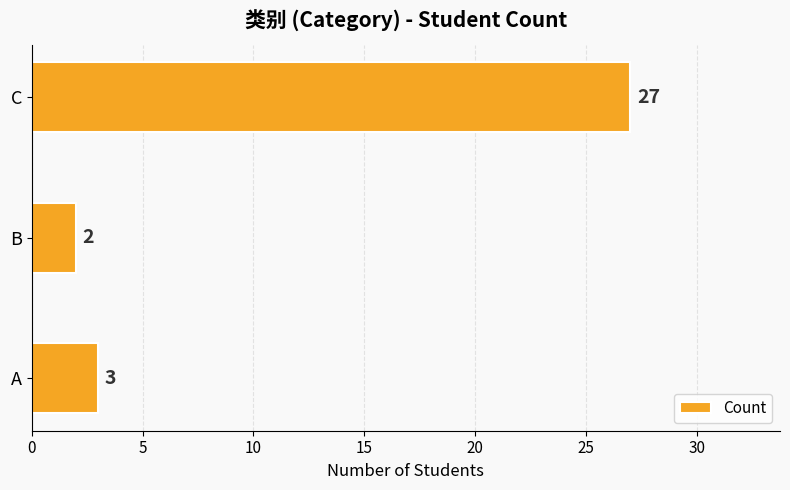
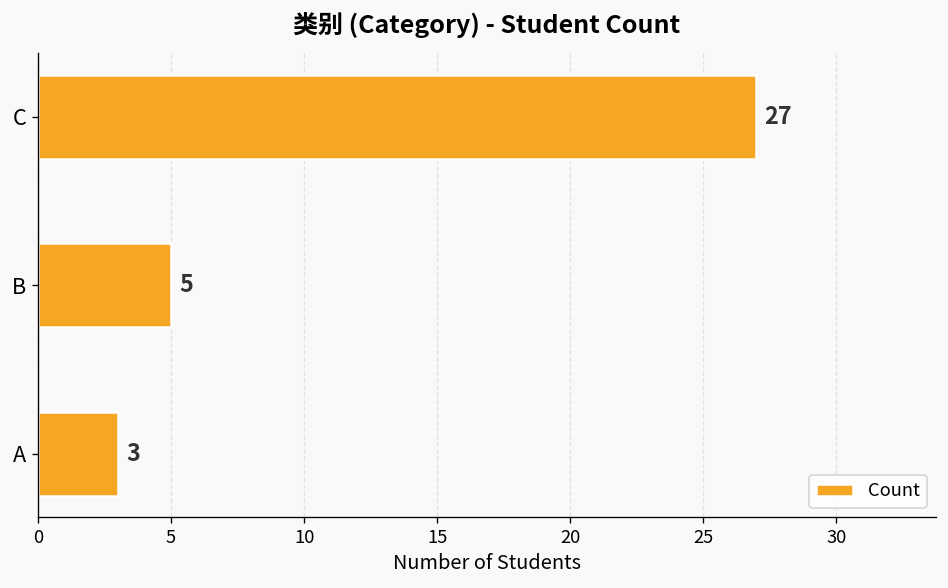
  {
    "C": 27,
-   "B": 2,
+   "B": 5,
    "A": 3
  }
